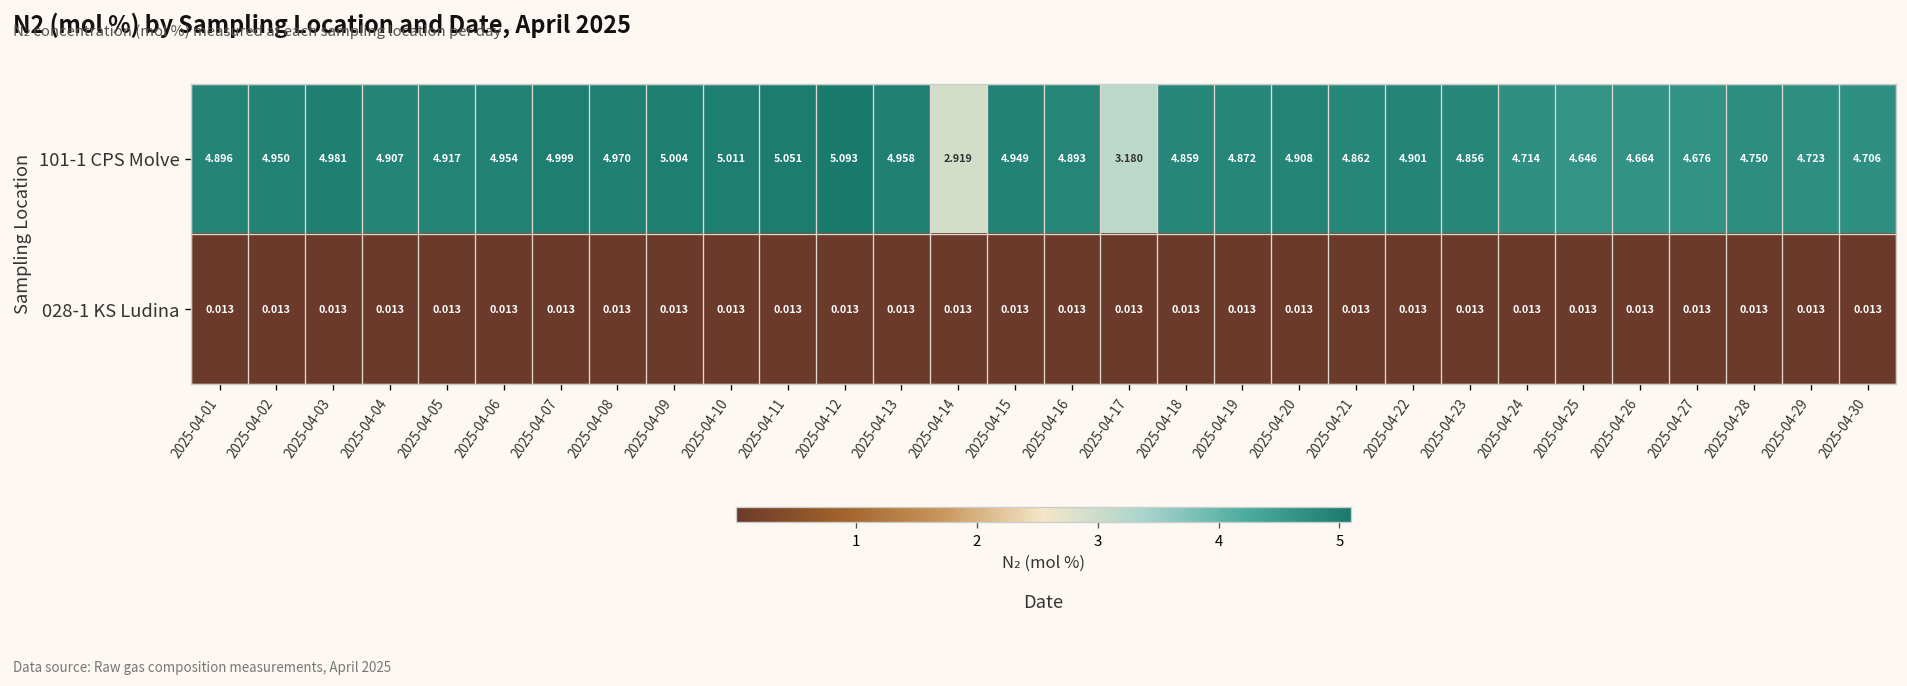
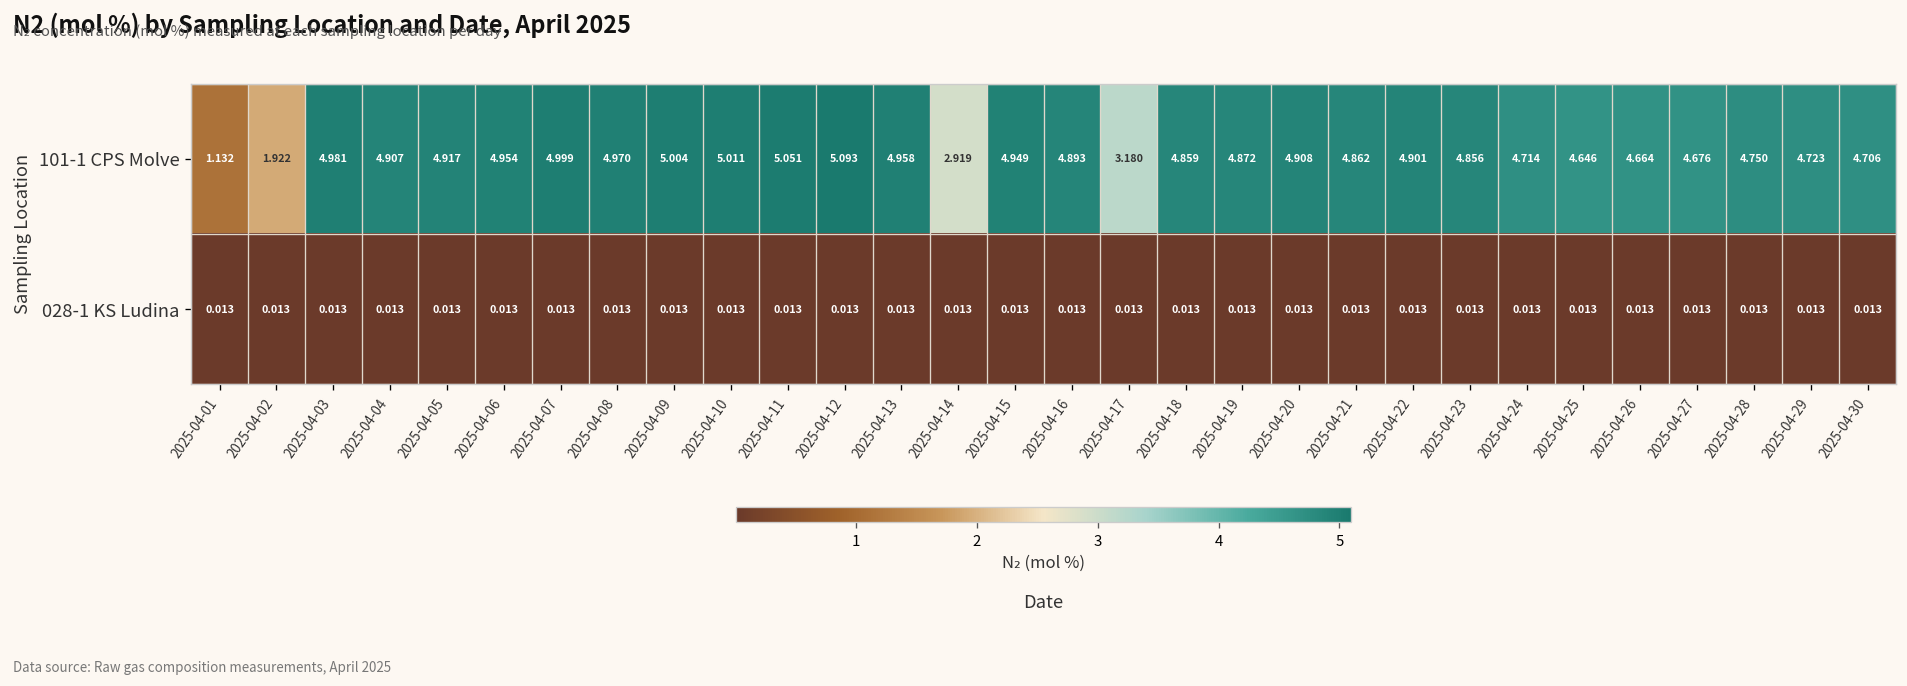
  {
    "101-1 CPS Molve": {
-     "2025-04-01": 4.896,
-     "2025-04-02": 4.950,
+     "2025-04-01": 1.132,
+     "2025-04-02": 1.922,
      "2025-04-03": 4.981,
      "2025-04-04": 4.907,
      "2025-04-05": 4.917,
      "2025-04-06": 4.954,
      "2025-04-07": 4.999,
      "2025-04-08": 4.970,
      "2025-04-09": 5.004,
      "2025-04-10": 5.011,
      "2025-04-11": 5.051,
      "2025-04-12": 5.093,
      "2025-04-13": 4.958,
      "2025-04-14": 2.919,
      "2025-04-15": 4.949,
      "2025-04-16": 4.893,
      "2025-04-17": 3.180,
      "2025-04-18": 4.859,
      "2025-04-19": 4.872,
      "2025-04-20": 4.908,
      "2025-04-21": 4.862,
      "2025-04-22": 4.901,
      "2025-04-23": 4.856,
      "2025-04-24": 4.714,
      "2025-04-25": 4.646,
      "2025-04-26": 4.664,
      "2025-04-27": 4.676,
      "2025-04-28": 4.750,
      "2025-04-29": 4.723,
      "2025-04-30": 4.706
    },
    "028-1 KS Ludina": {
      "2025-04-01": 0.013,
      "2025-04-02": 0.013,
      "2025-04-03": 0.013,
      "2025-04-04": 0.013,
      "2025-04-05": 0.013,
      "2025-04-06": 0.013,
      "2025-04-07": 0.013,
      "2025-04-08": 0.013,
      "2025-04-09": 0.013,
      "2025-04-10": 0.013,
      "2025-04-11": 0.013,
      "2025-04-12": 0.013,
      "2025-04-13": 0.013,
      "2025-04-14": 0.013,
      "2025-04-15": 0.013,
      "2025-04-16": 0.013,
      "2025-04-17": 0.013,
      "2025-04-18": 0.013,
      "2025-04-19": 0.013,
      "2025-04-20": 0.013,
      "2025-04-21": 0.013,
      "2025-04-22": 0.013,
      "2025-04-23": 0.013,
      "2025-04-24": 0.013,
      "2025-04-25": 0.013,
      "2025-04-26": 0.013,
      "2025-04-27": 0.013,
      "2025-04-28": 0.013,
      "2025-04-29": 0.013,
      "2025-04-30": 0.013
    }
  }
